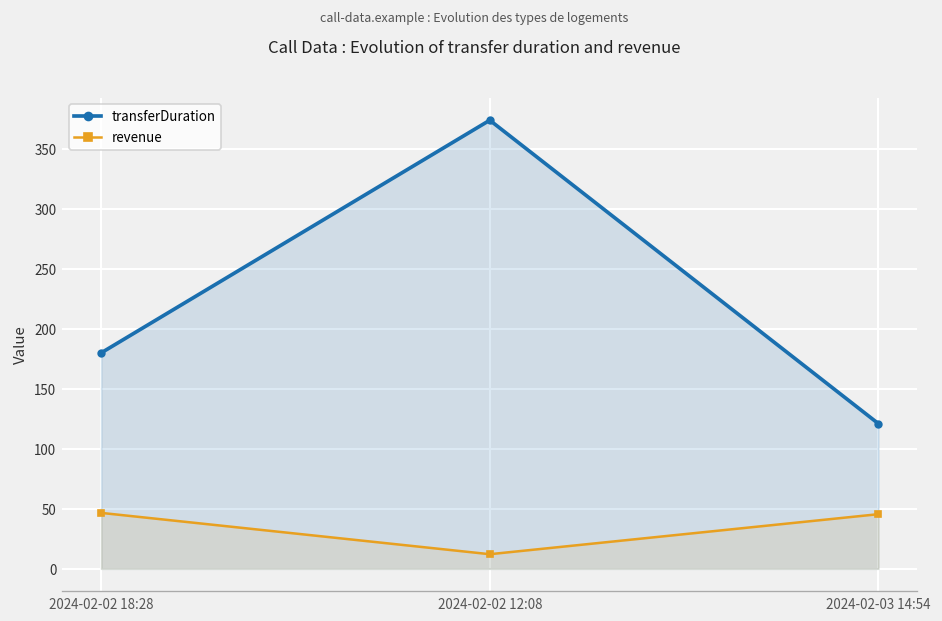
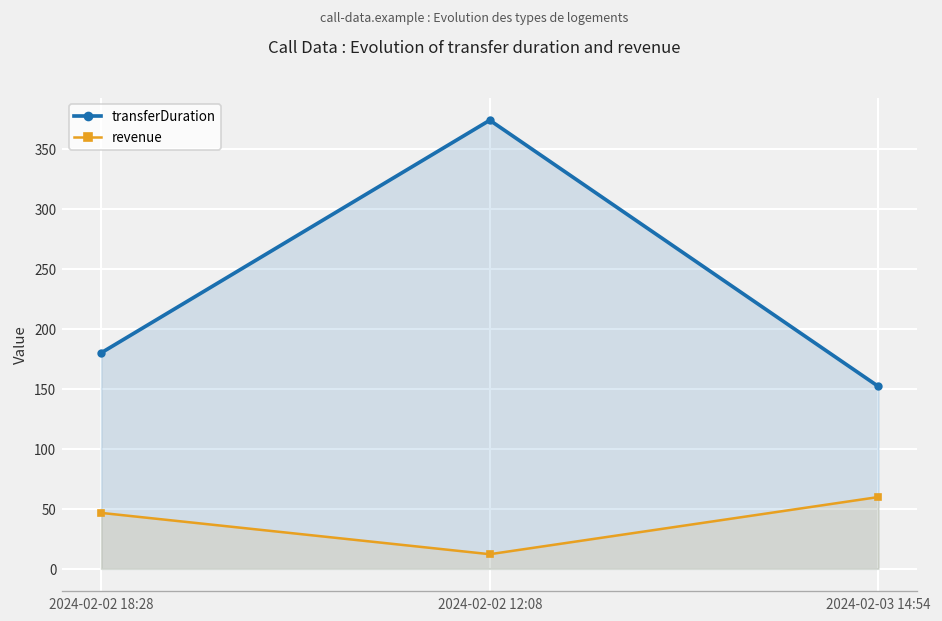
  {
    "transferDuration": {
      "2024-02-02 18:28": 180,
      "2024-02-02 12:08": 370,
-     "2024-02-03 14:54": 120
+     "2024-02-03 14:54": 150
    },
    "revenue": {
      "2024-02-02 18:28": 50,
      "2024-02-02 12:08": 10,
-     "2024-02-03 14:54": 50
+     "2024-02-03 14:54": 60
    }
  }
